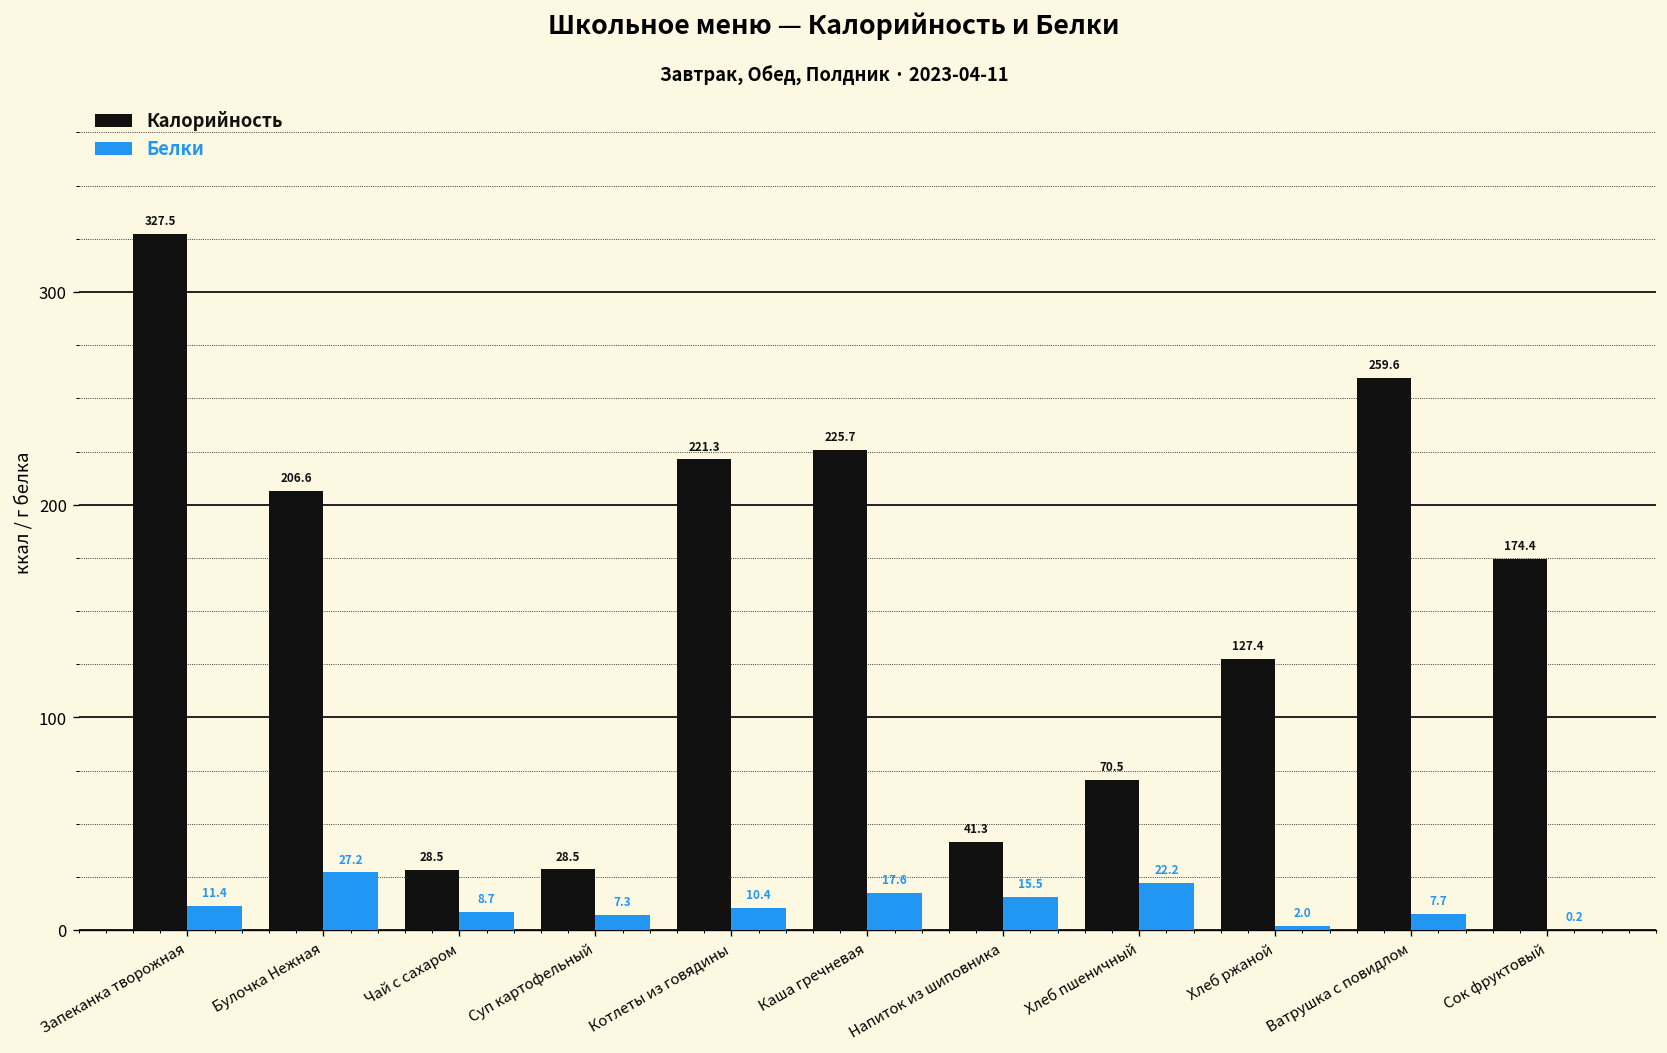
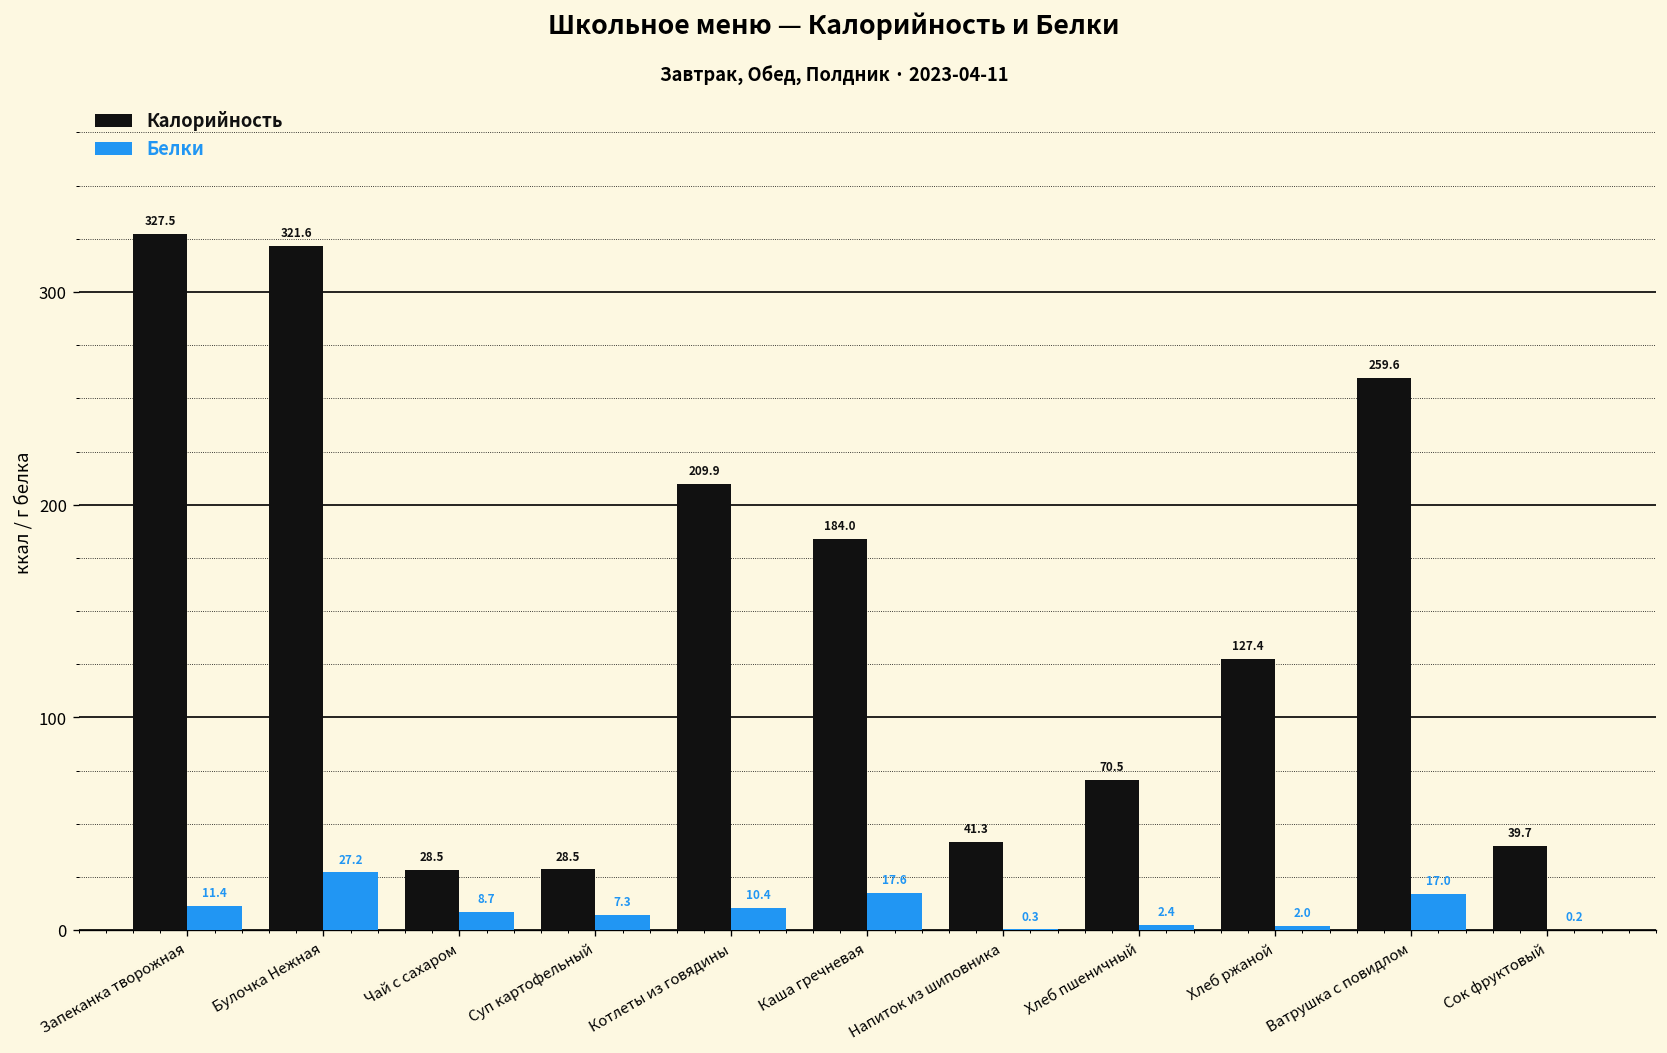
  {
    "Калорийность": {
      "Запеканка творожная": 327.5,
-     "Булочка Нежная": 206.6,
+     "Булочка Нежная": 321.6,
      "Чай с сахаром": 28.5,
      "Суп картофельный": 28.5,
-     "Котлеты из говядины": 221.3,
-     "Каша гречневая": 225.7,
+     "Котлеты из говядины": 209.9,
+     "Каша гречневая": 184.0,
      "Напиток из шиповника": 41.3,
      "Хлеб пшеничный": 70.5,
      "Хлеб ржаной": 127.4,
      "Ватрушка с повидлом": 259.6,
-     "Сок фруктовый": 174.4
+     "Сок фруктовый": 39.7
    },
    "Белки": {
      "Запеканка творожная": 11.4,
      "Булочка Нежная": 27.2,
      "Чай с сахаром": 8.7,
      "Суп картофельный": 7.3,
      "Котлеты из говядины": 10.4,
      "Каша гречневая": 17.6,
-     "Напиток из шиповника": 15.5,
-     "Хлеб пшеничный": 22.2,
+     "Напиток из шиповника": 0.3,
+     "Хлеб пшеничный": 2.4,
      "Хлеб ржаной": 2.0,
-     "Ватрушка с повидлом": 7.7,
+     "Ватрушка с повидлом": 17.0,
      "Сок фруктовый": 0.2
    }
  }
